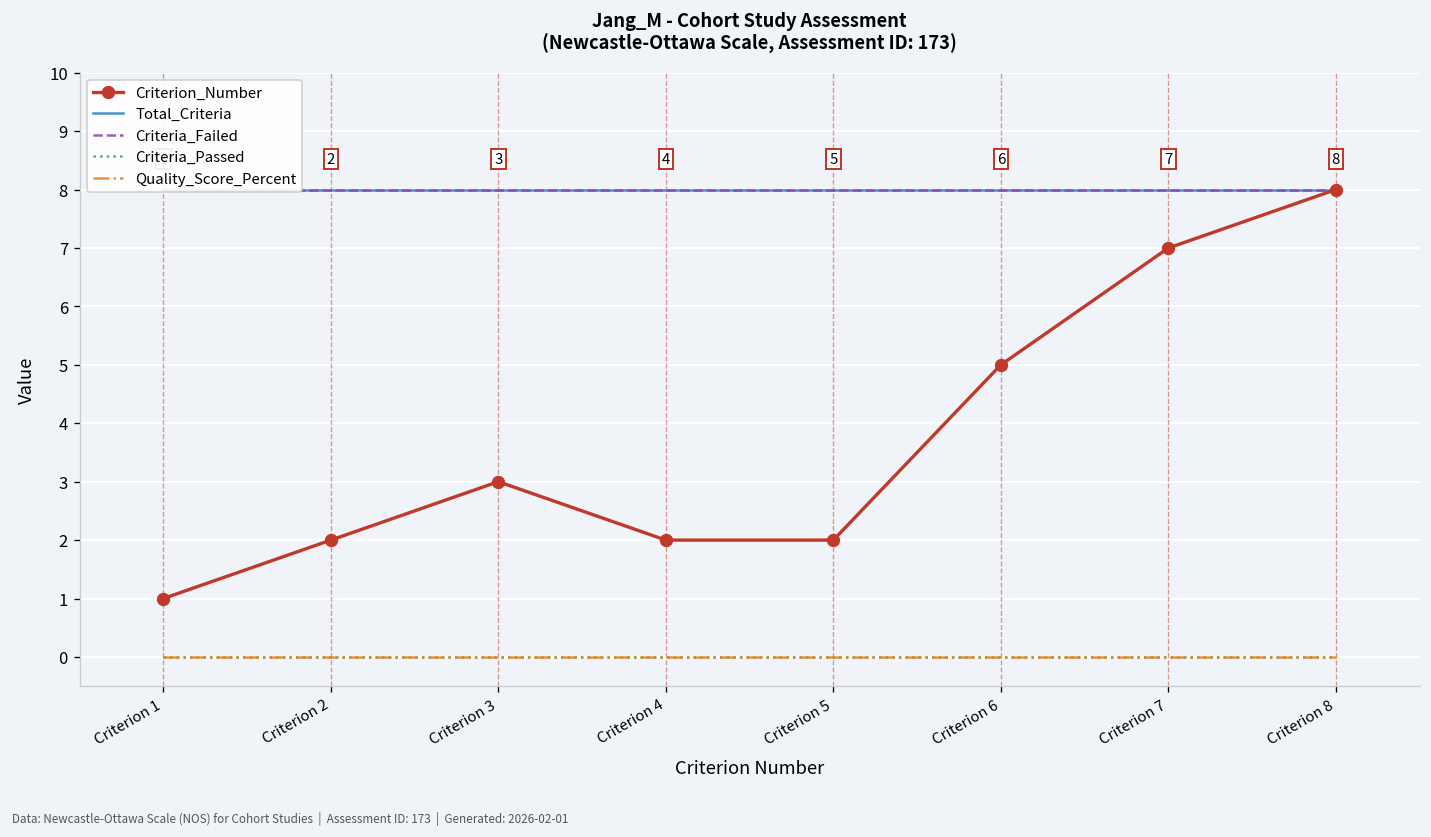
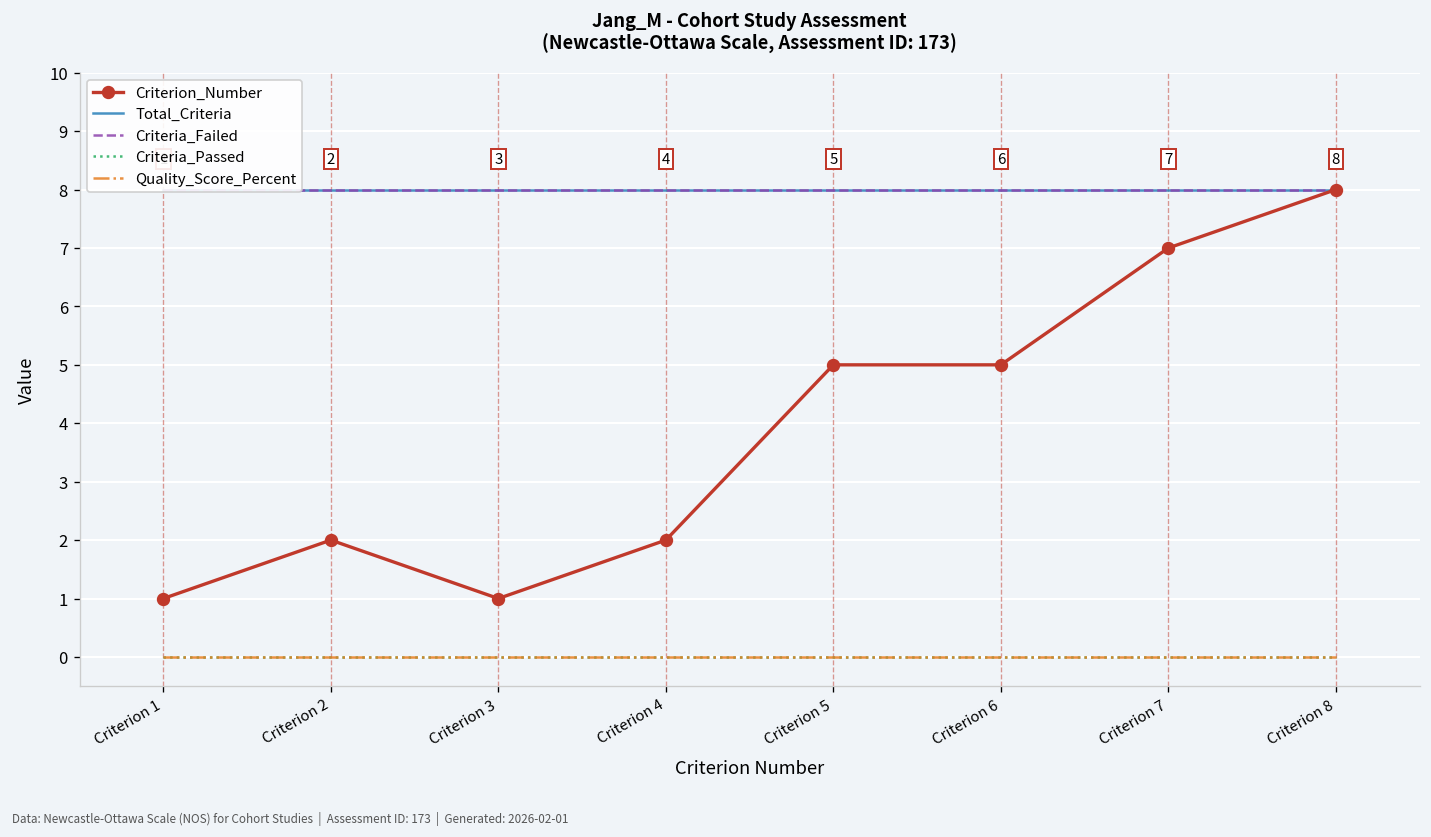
  {
    "Criterion_Number": {
      "Criterion 1": 1,
      "Criterion 2": 2,
-     "Criterion 3": 3,
+     "Criterion 3": 1,
      "Criterion 4": 2,
-     "Criterion 5": 2,
+     "Criterion 5": 5,
      "Criterion 6": 5,
      "Criterion 7": 7
    },
    "Quality_Score_Percent": {
      "Criterion 1": 0,
      "Criterion 2": 0,
      "Criterion 3": 0,
      "Criterion 4": 0,
      "Criterion 5": 0,
      "Criterion 6": 0,
      "Criterion 7": 0,
      "Criterion 8": 0
    }
  }
